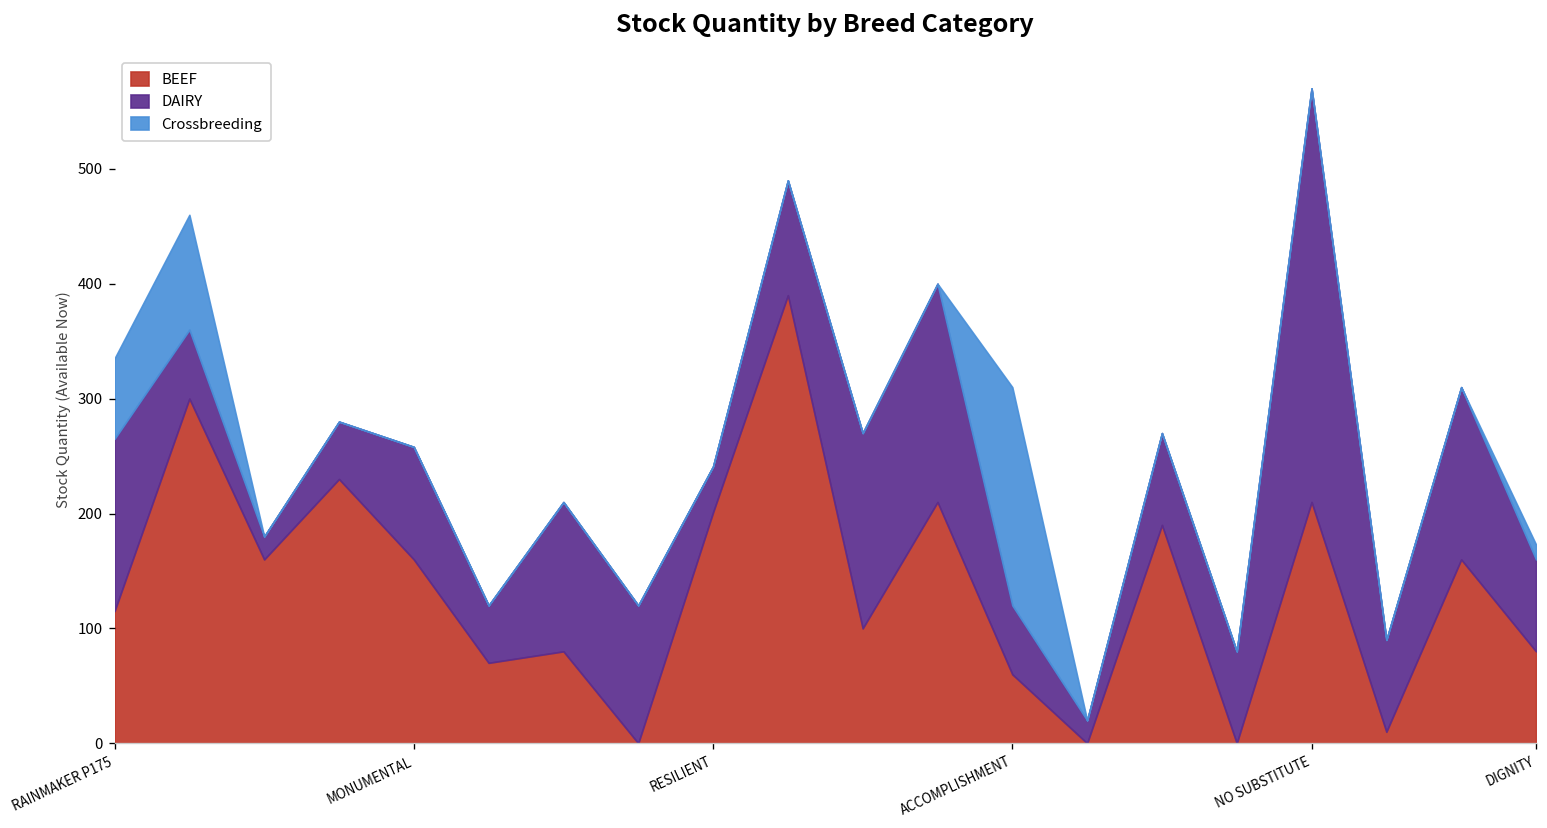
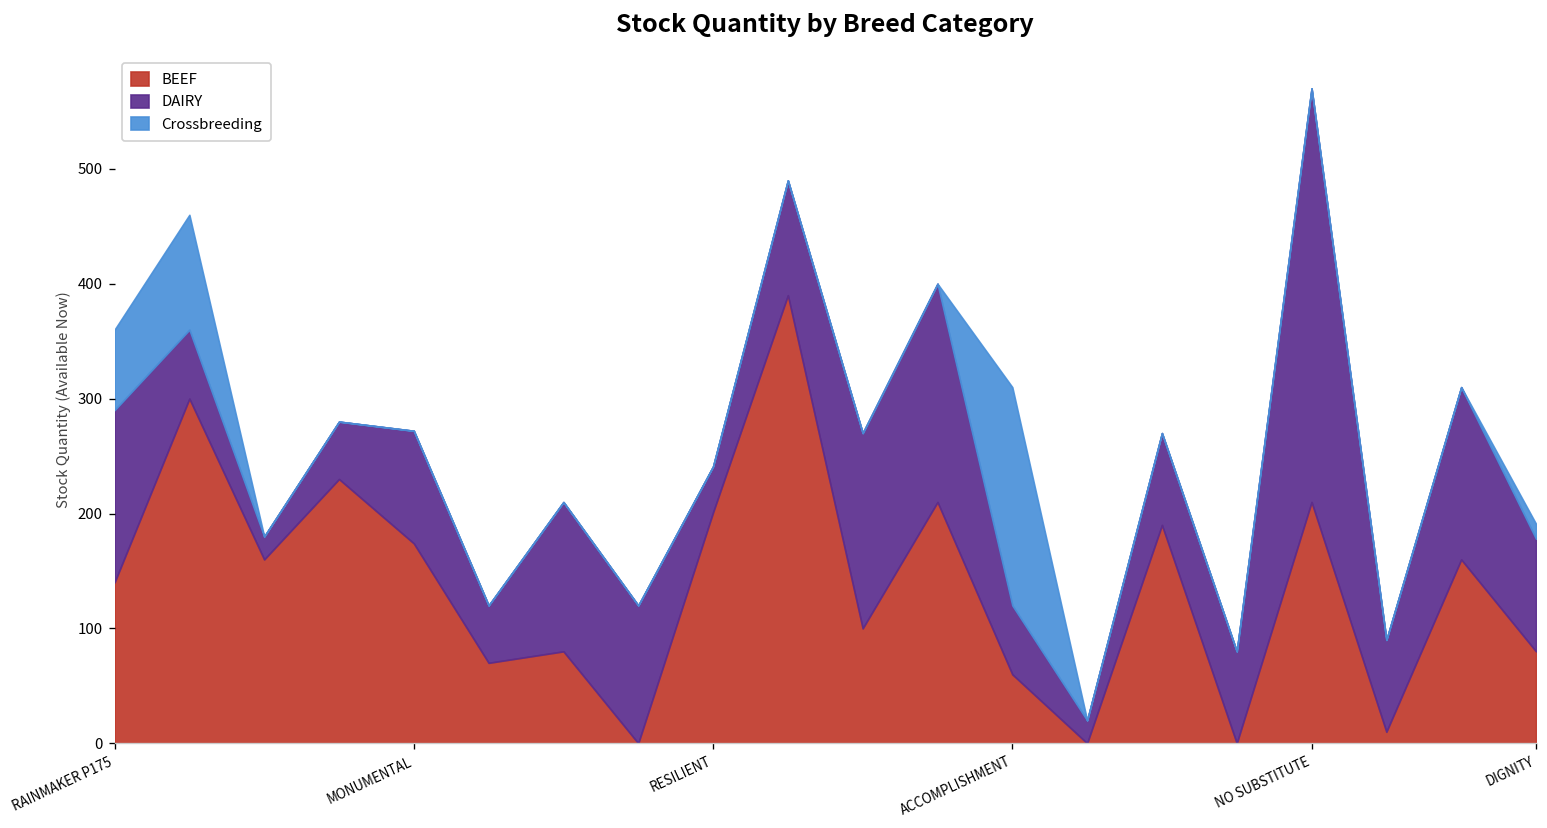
  {
    "BEEF": {
-     "RAINMAKER P175": 120,
-     "MONUMENTAL": 160,
+     "RAINMAKER P175": 140,
+     "MONUMENTAL": 170,
      "RESILIENT": 200,
      "ACCOMPLISHMENT": 60,
      "NO SUBSTITUTE": 210,
      "DIGNITY": 80
    },
    "DAIRY": {
      "RAINMAKER P175": 150,
      "ACCOMPLISHMENT": 60,
-     "DIGNITY": 80
+     "DIGNITY": 100
    },
    "Crossbreeding": {
      "RAINMAKER P175": 70,
      "ACCOMPLISHMENT": 190,
      "DIGNITY": 10
    }
  }
